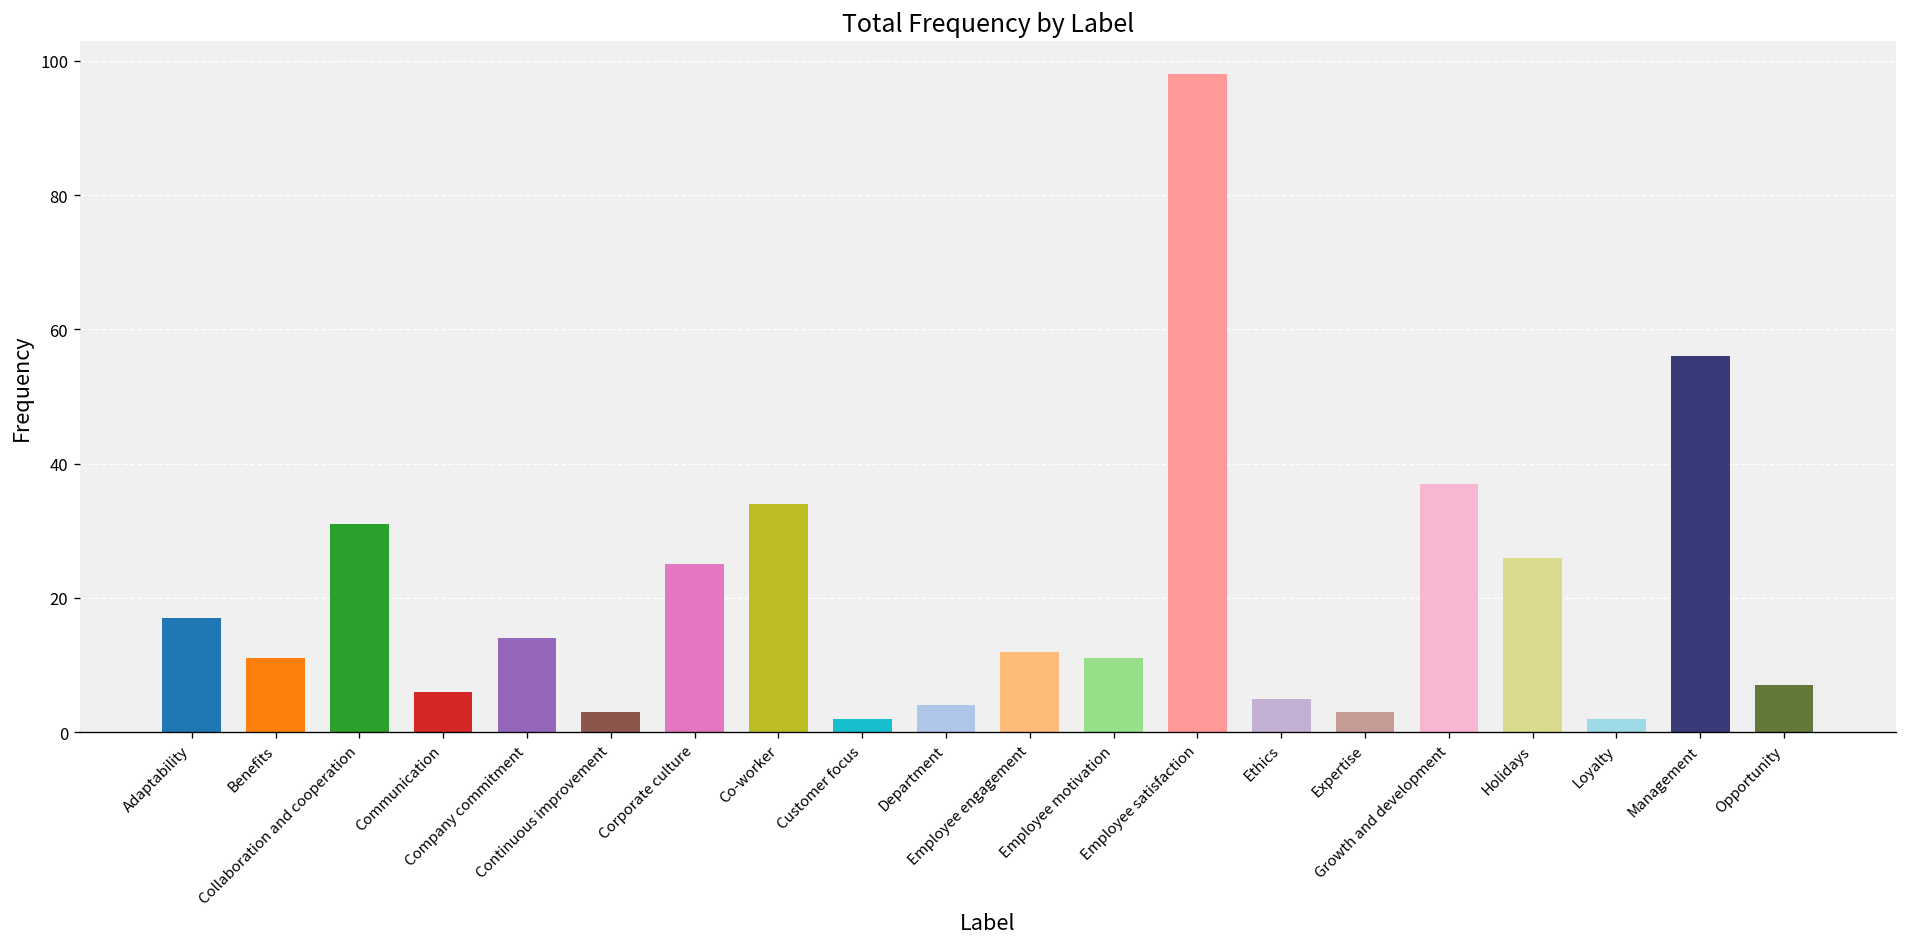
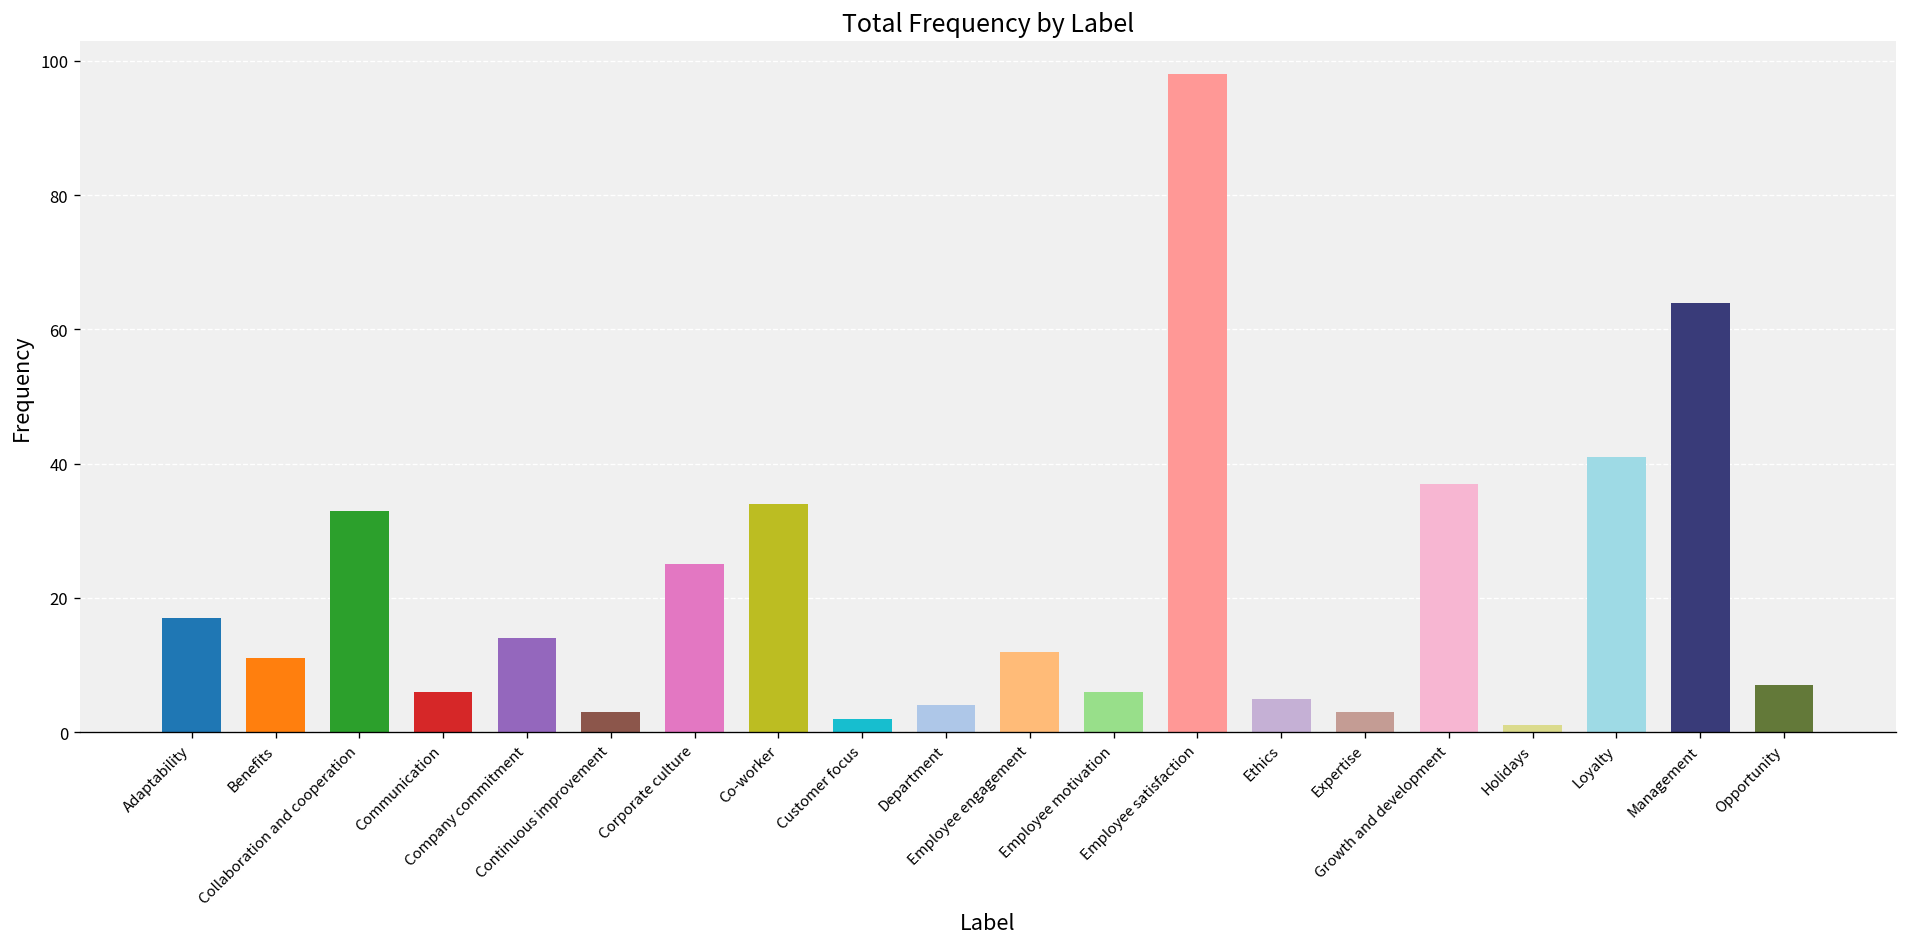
  {
    "Adaptability": 17,
    "Benefits": 11,
-   "Collaboration and cooperation": 31,
+   "Collaboration and cooperation": 33,
    "Communication": 6,
    "Company commitment": 14,
    "Continuous improvement": 3,
    "Corporate culture": 25,
    "Co-worker": 34,
    "Customer focus": 2,
    "Department": 4,
    "Employee engagement": 12,
-   "Employee motivation": 11,
+   "Employee motivation": 6,
    "Employee satisfaction": 98,
    "Ethics": 5,
    "Expertise": 3,
    "Growth and development": 37,
-   "Holidays": 26,
-   "Loyalty": 2,
-   "Management": 56,
+   "Holidays": 1,
+   "Loyalty": 41,
+   "Management": 64,
    "Opportunity": 7
  }
